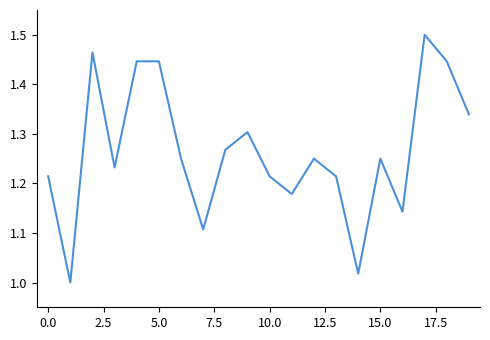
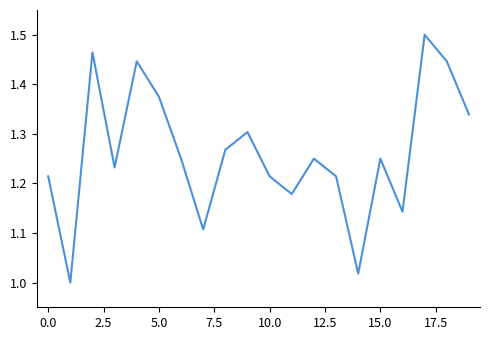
  {
    "0.0": 1.21,
-   "5.0": 1.45,
+   "5.0": 1.38,
    "10.0": 1.21,
    "15.0": 1.25
  }
